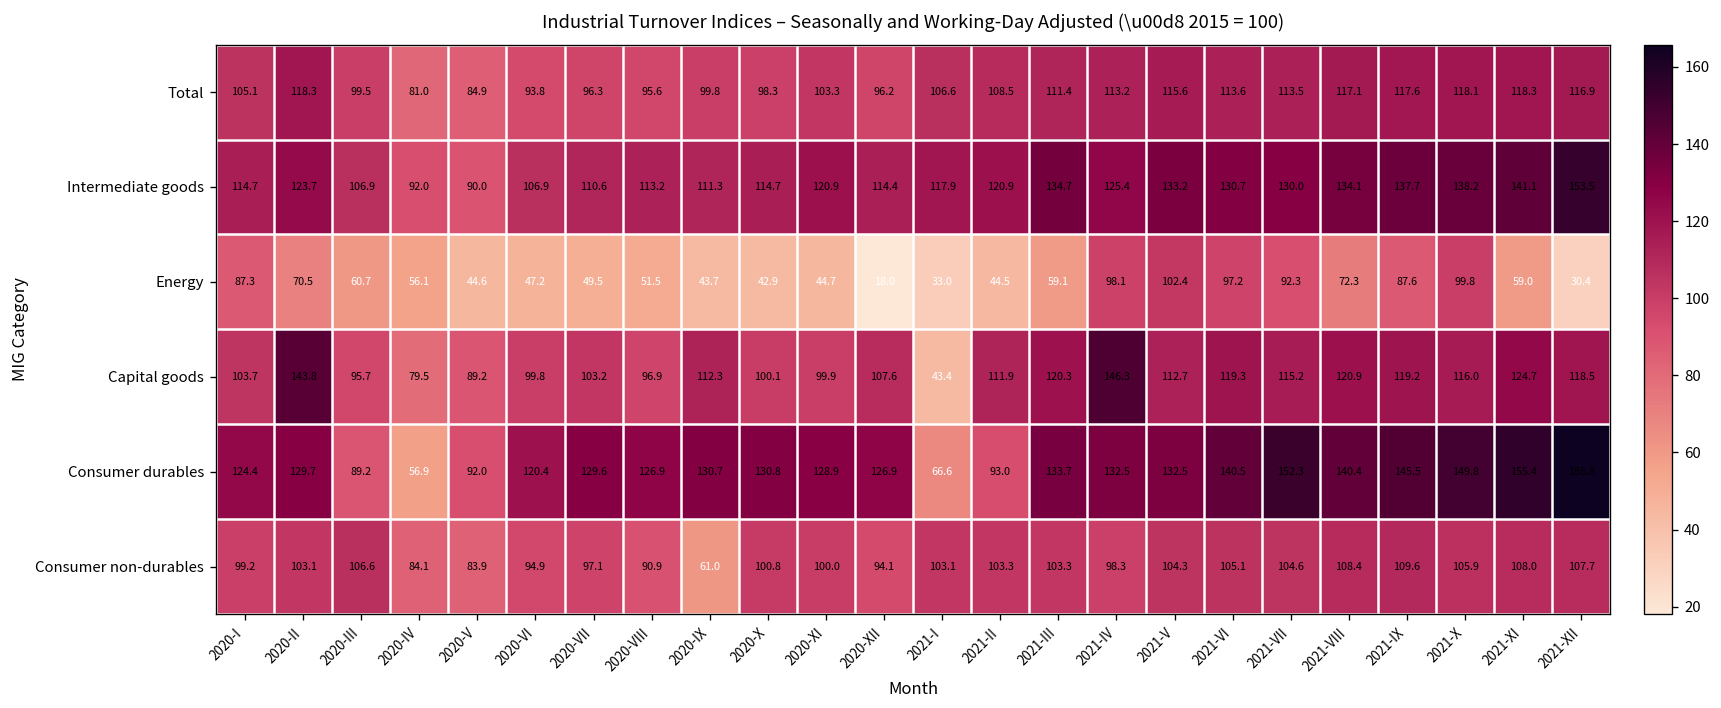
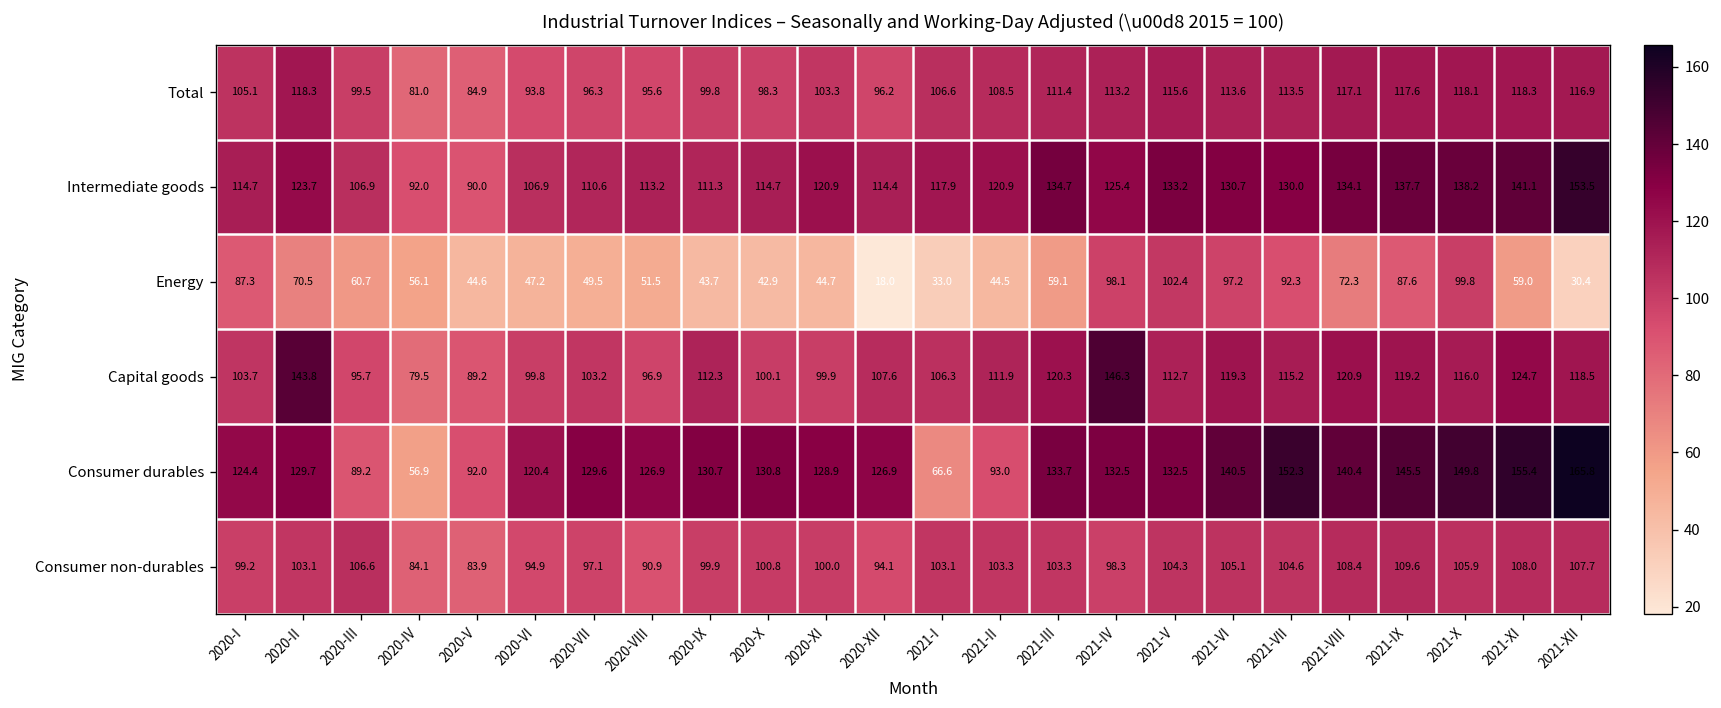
  {
    "Total": {
      "2020-I": 105.1,
      "2020-II": 118.3,
      "2020-III": 99.5,
      "2020-IV": 81.0,
      "2020-V": 84.9,
      "2020-VI": 93.8,
      "2020-VII": 96.3,
      "2020-VIII": 95.6,
      "2020-IX": 99.8,
      "2020-X": 98.3,
      "2020-XI": 103.3,
      "2020-XII": 96.2,
      "2021-I": 106.6,
      "2021-II": 108.5,
      "2021-III": 111.4,
      "2021-IV": 113.2,
      "2021-V": 115.6,
      "2021-VI": 113.6,
      "2021-VII": 113.5,
      "2021-VIII": 117.1,
      "2021-IX": 117.6,
      "2021-X": 118.1,
      "2021-XI": 118.3,
      "2021-XII": 116.9
    },
    "Intermediate goods": {
      "2020-I": 114.7,
      "2020-II": 123.7,
      "2020-III": 106.9,
      "2020-IV": 92.0,
      "2020-V": 90.0,
      "2020-VI": 106.9,
      "2020-VII": 110.6,
      "2020-VIII": 113.2,
      "2020-IX": 111.3,
      "2020-X": 114.7,
      "2020-XI": 120.9,
      "2020-XII": 114.4,
      "2021-I": 117.9,
      "2021-II": 120.9,
      "2021-III": 134.7,
      "2021-IV": 125.4,
      "2021-V": 133.2,
      "2021-VI": 130.7,
      "2021-VII": 130.0,
      "2021-VIII": 134.1,
      "2021-IX": 137.7,
      "2021-X": 138.2,
      "2021-XI": 141.1,
      "2021-XII": 153.5
    },
    "Energy": {
      "2020-I": 87.3,
      "2020-II": 70.5,
      "2020-III": 60.7,
      "2020-IV": 56.1,
      "2020-V": 44.6,
      "2020-VI": 47.2,
      "2020-VII": 49.5,
      "2020-VIII": 51.5,
      "2020-IX": 43.7,
      "2020-X": 42.9,
      "2020-XI": 44.7,
      "2021-I": 33.0,
      "2021-II": 44.5,
      "2021-III": 59.1,
      "2021-IV": 98.1,
      "2021-V": 102.4,
      "2021-VI": 97.2,
      "2021-VII": 92.3,
      "2021-VIII": 72.3,
      "2021-IX": 87.6,
      "2021-X": 99.8,
      "2021-XI": 59.0,
      "2021-XII": 30.4
    },
    "Capital goods": {
      "2020-I": 103.7,
      "2020-II": 143.8,
      "2020-III": 95.7,
      "2020-IV": 79.5,
      "2020-V": 89.2,
      "2020-VI": 99.8,
      "2020-VII": 103.2,
      "2020-VIII": 96.9,
      "2020-IX": 112.3,
      "2020-X": 100.1,
      "2020-XI": 99.9,
      "2020-XII": 107.6,
-     "2021-I": 43.4,
+     "2021-I": 106.3,
      "2021-II": 111.9,
      "2021-III": 120.3,
      "2021-IV": 146.3,
      "2021-V": 112.7,
      "2021-VI": 119.3,
      "2021-VII": 115.2,
      "2021-VIII": 120.9,
      "2021-IX": 119.2,
      "2021-X": 116.0,
      "2021-XI": 124.7,
      "2021-XII": 118.5
    },
    "Consumer durables": {
      "2020-I": 124.4,
      "2020-II": 129.7,
      "2020-III": 89.2,
      "2020-IV": 56.9,
      "2020-V": 92.0,
      "2020-VI": 120.4,
      "2020-VII": 129.6,
      "2020-VIII": 126.9,
      "2020-IX": 130.7,
      "2020-X": 130.8,
      "2020-XI": 128.9,
      "2020-XII": 126.9,
      "2021-I": 66.6,
      "2021-II": 93.0,
      "2021-III": 133.7,
      "2021-IV": 132.5,
      "2021-V": 132.5,
      "2021-VI": 140.5,
      "2021-VII": 152.3,
      "2021-VIII": 140.4,
      "2021-IX": 145.5,
      "2021-X": 149.8,
      "2021-XI": 155.4
    },
    "Consumer non-durables": {
      "2020-I": 99.2,
      "2020-II": 103.1,
      "2020-III": 106.6,
      "2020-IV": 84.1,
      "2020-V": 83.9,
      "2020-VI": 94.9,
      "2020-VII": 97.1,
      "2020-VIII": 90.9,
-     "2020-IX": 61.0,
+     "2020-IX": 99.9,
      "2020-X": 100.8,
      "2020-XI": 100.0,
      "2020-XII": 94.1,
      "2021-I": 103.1,
      "2021-II": 103.3,
      "2021-III": 103.3,
      "2021-IV": 98.3,
      "2021-V": 104.3,
      "2021-VI": 105.1,
      "2021-VII": 104.6,
      "2021-VIII": 108.4,
      "2021-IX": 109.6,
      "2021-X": 105.9,
      "2021-XI": 108.0,
      "2021-XII": 107.7
    }
  }
